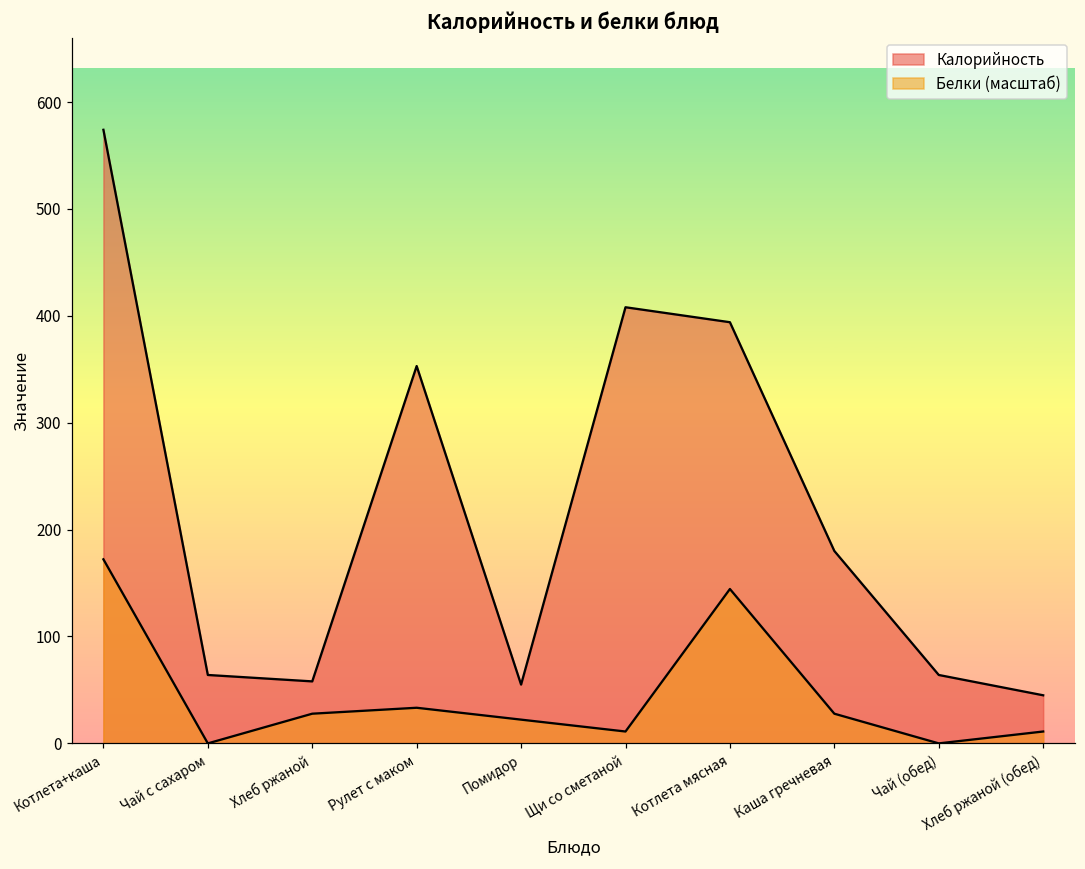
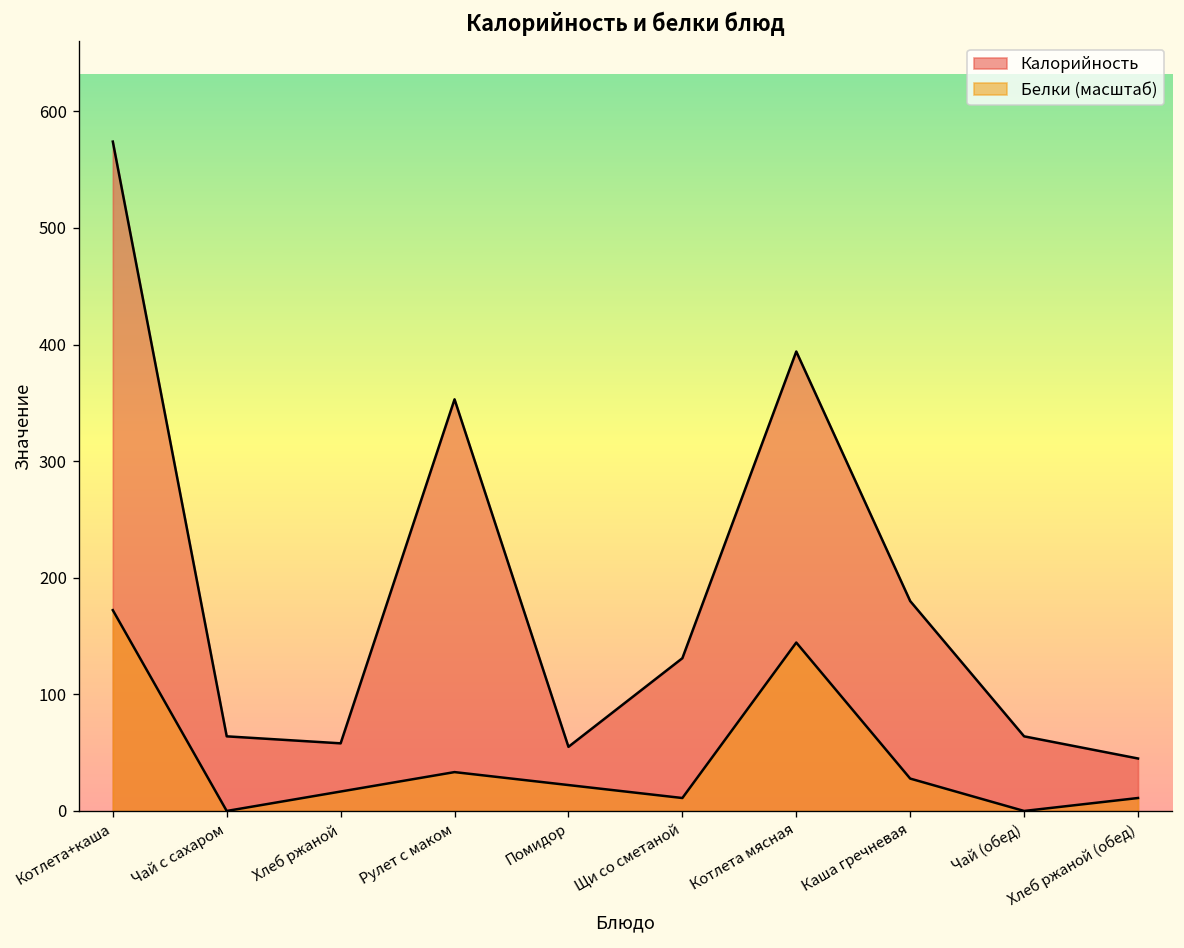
  {
    "Калорийность": {
      "Котлета+каша": 570,
      "Чай с сахаром": 60,
      "Хлеб ржаной": 60,
      "Рулет с маком": 350,
      "Помидор": 60,
-     "Щи со сметаной": 410,
+     "Щи со сметаной": 130,
      "Котлета мясная": 390,
      "Каша гречневая": 180,
      "Чай (обед)": 60,
      "Хлеб ржаной (обед)": 50
    },
    "Белки (масштаб)": {
      "Котлета+каша": 170,
      "Чай с сахаром": 0,
-     "Хлеб ржаной": 30,
+     "Хлеб ржаной": 20,
      "Рулет с маком": 30,
      "Помидор": 20,
      "Щи со сметаной": 10,
      "Котлета мясная": 140,
      "Каша гречневая": 30,
      "Чай (обед)": 0,
      "Хлеб ржаной (обед)": 10
    }
  }
